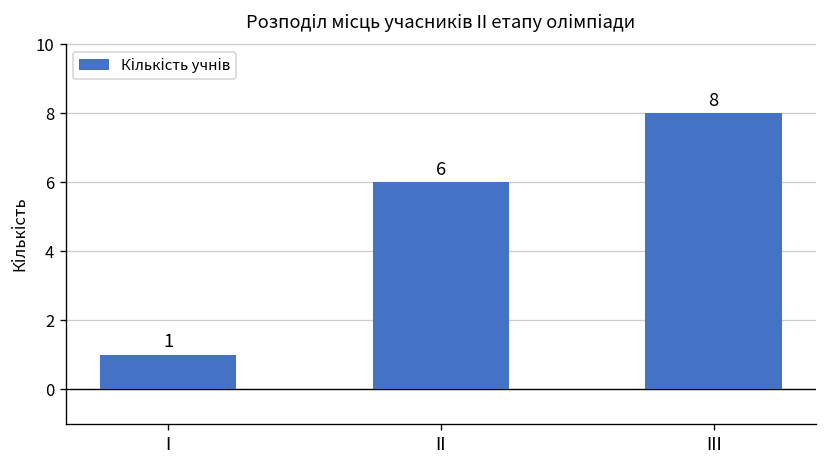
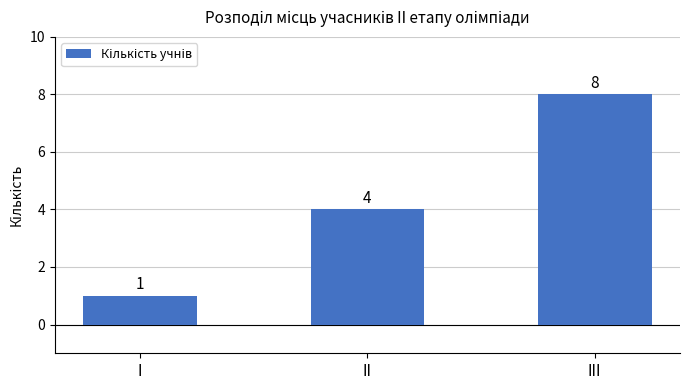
  {
    "І": 1,
-   "ІІ": 6,
+   "ІІ": 4,
    "ІІІ": 8
  }
